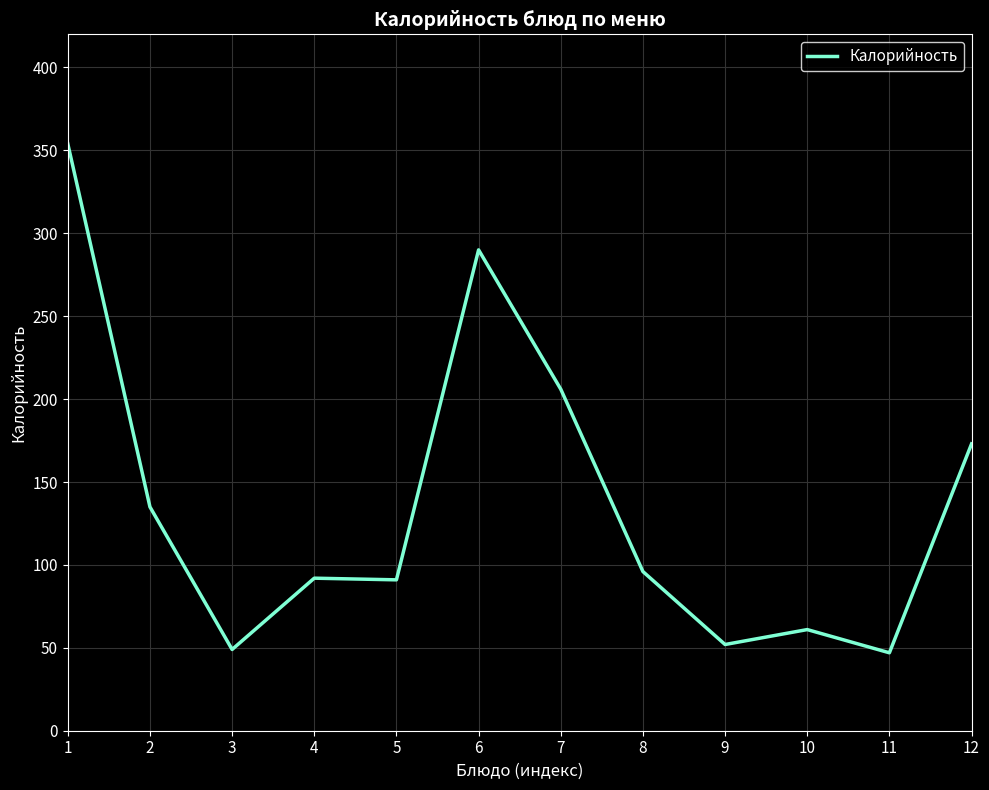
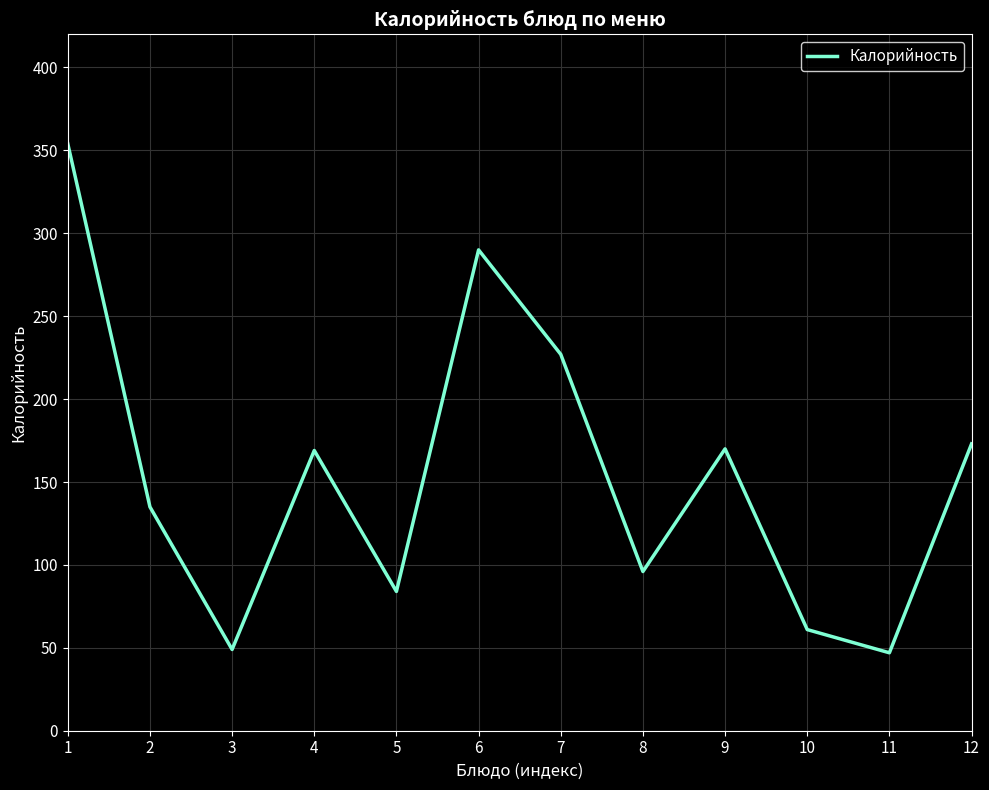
  {
    "1": 354,
    "2": 135,
    "3": 49,
-   "4": 92,
-   "5": 91,
+   "4": 169,
+   "5": 84,
    "6": 290,
-   "7": 206,
+   "7": 227,
    "8": 96,
-   "9": 52,
+   "9": 170,
    "10": 61,
    "11": 47,
    "12": 173
  }
